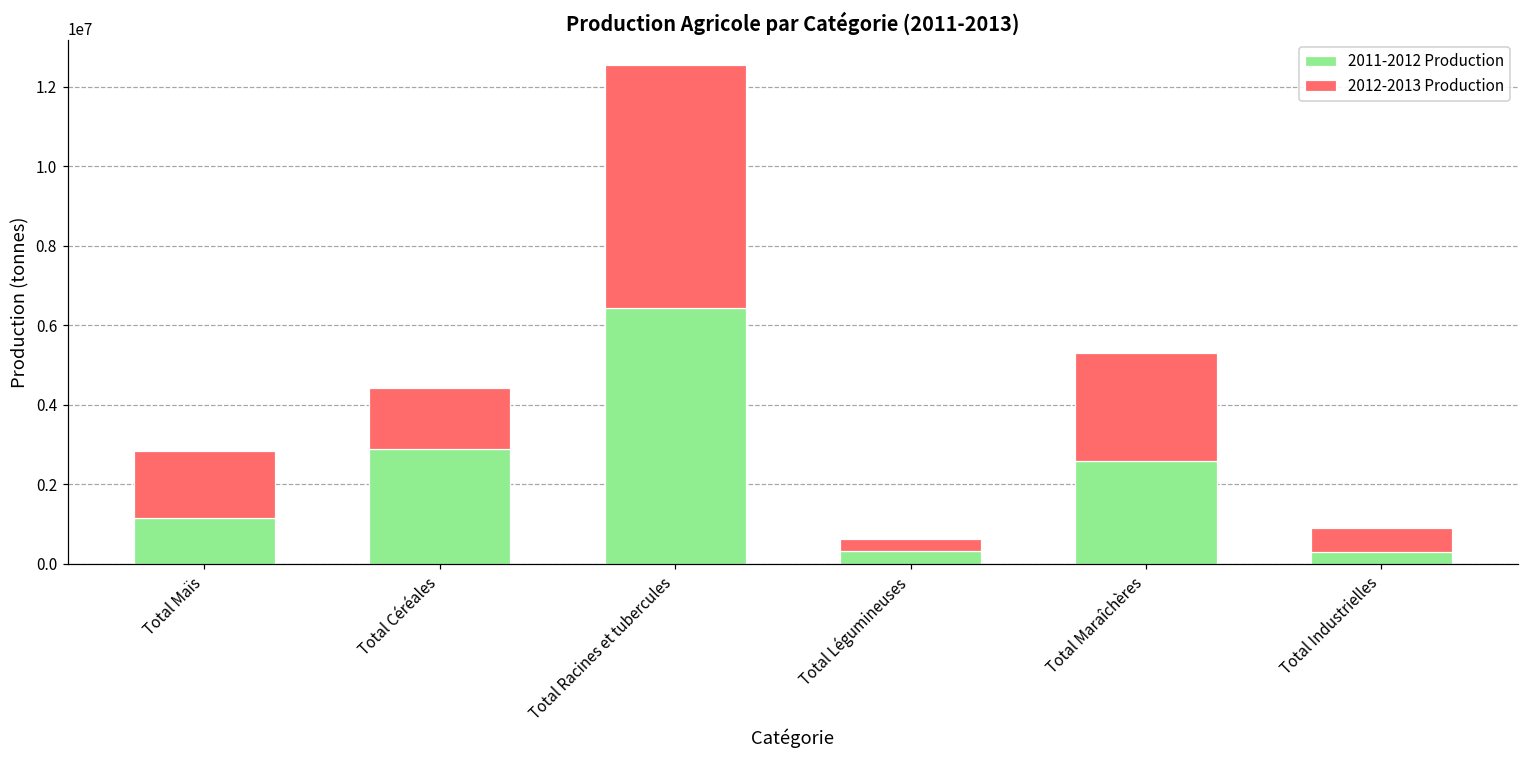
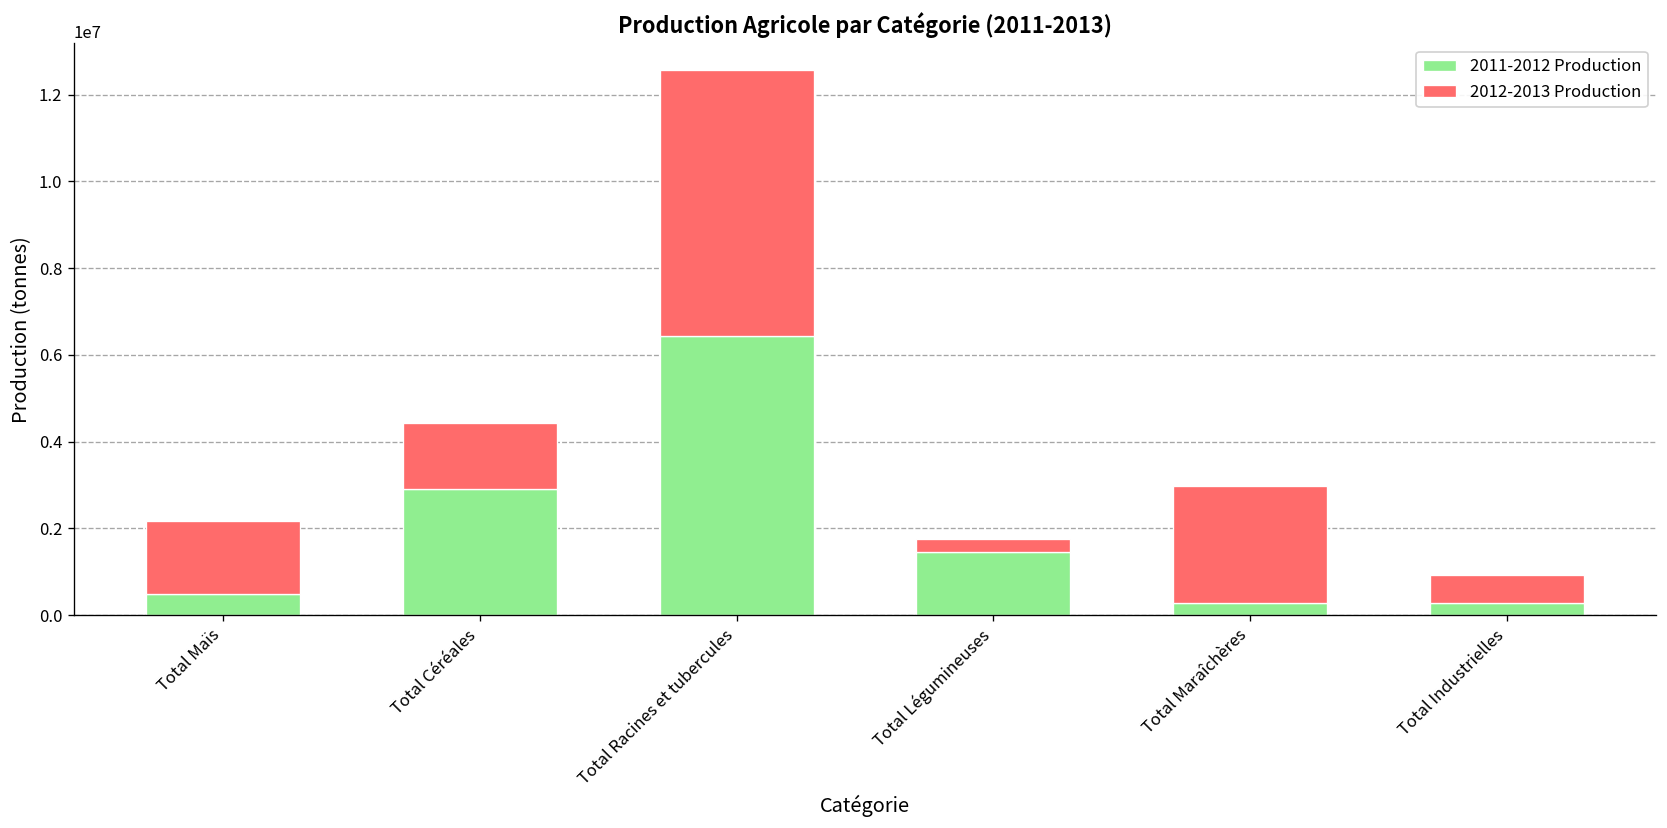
  {
    "2011-2012 Production": {
-     "Total Maïs": 1200000,
+     "Total Maïs": 500000,
      "Total Céréales": 2900000,
      "Total Racines et tubercules": 6400000,
-     "Total Légumineuses": 300000,
-     "Total Maraîchères": 2600000,
+     "Total Légumineuses": 1400000,
+     "Total Maraîchères": 300000,
      "Total Industrielles": 300000
    },
    "2012-2013 Production": {
      "Total Maïs": 1700000,
      "Total Céréales": 1500000,
      "Total Racines et tubercules": 6100000,
      "Total Légumineuses": 300000,
      "Total Maraîchères": 2700000,
      "Total Industrielles": 600000
    }
  }
